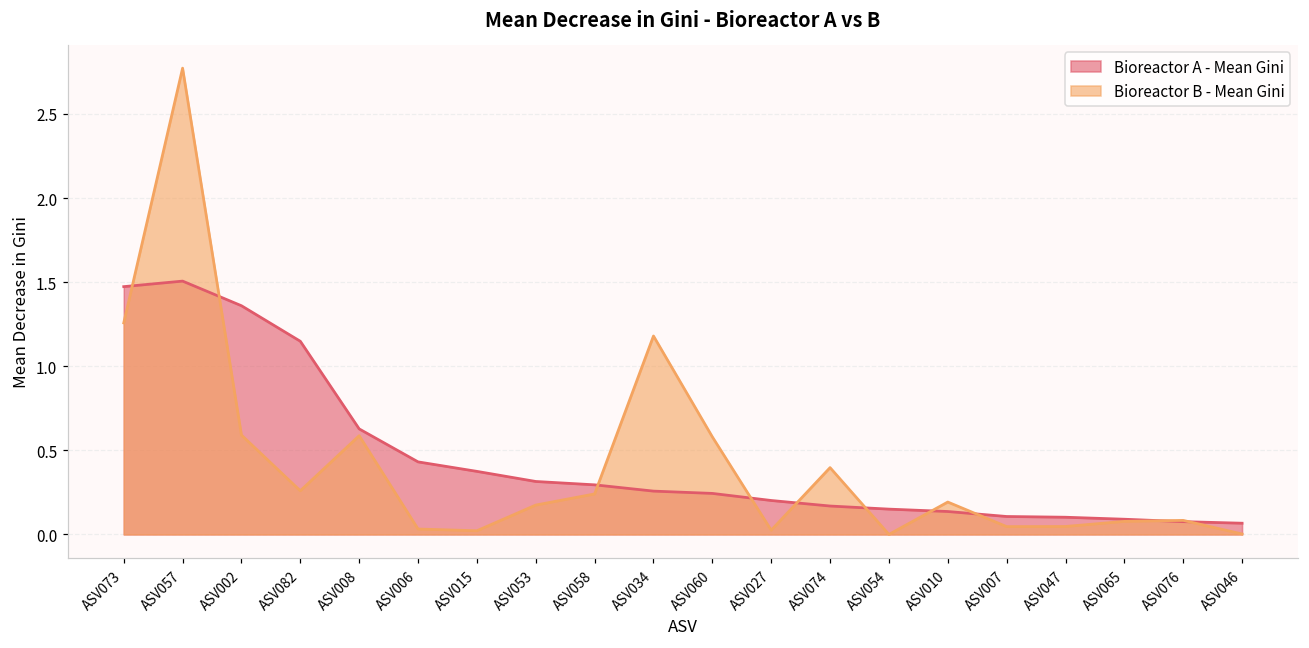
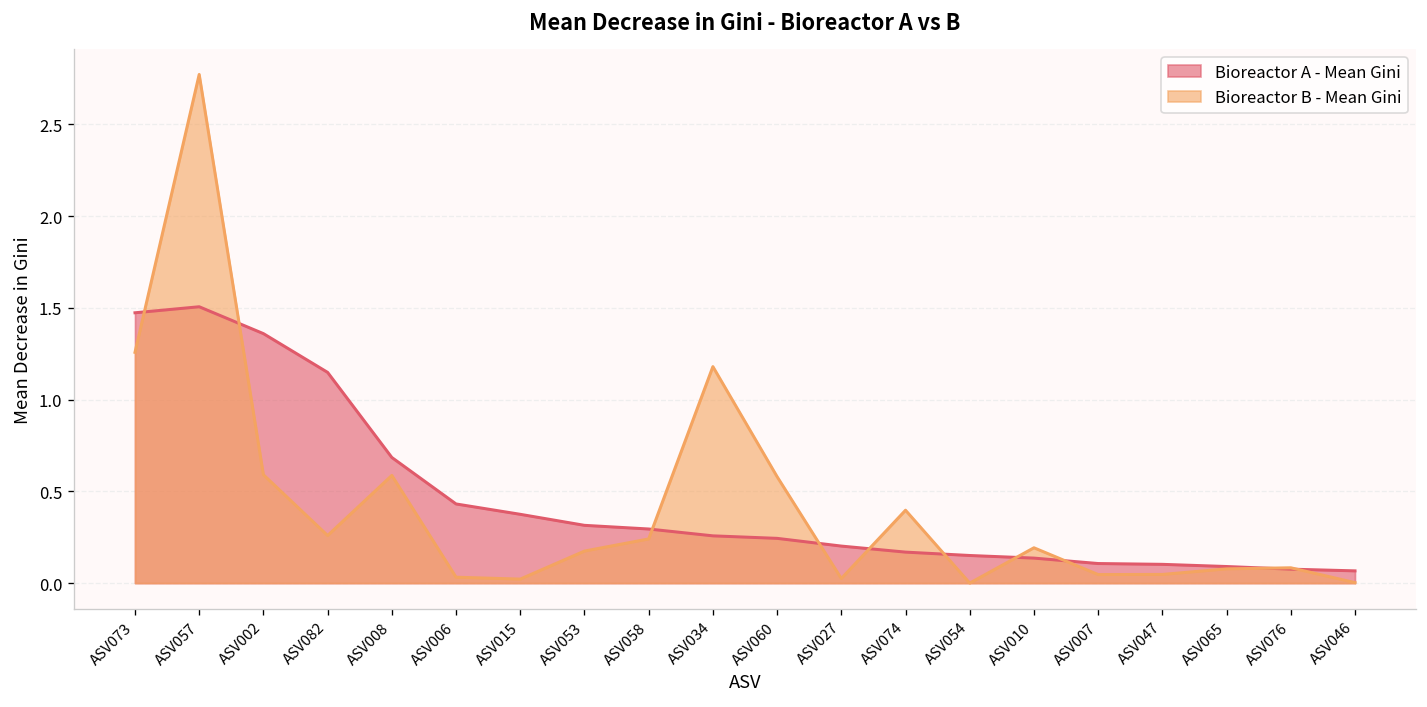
  {
    "Bioreactor A - Mean Gini": {
      "ASV073": 1.47,
      "ASV057": 1.51,
      "ASV002": 1.36,
      "ASV082": 1.15,
-     "ASV008": 0.63,
+     "ASV008": 0.68,
      "ASV006": 0.43,
      "ASV015": 0.37,
      "ASV053": 0.31,
      "ASV058": 0.29,
      "ASV034": 0.26,
      "ASV060": 0.24,
      "ASV027": 0.20,
      "ASV074": 0.17,
      "ASV054": 0.15,
      "ASV010": 0.14,
      "ASV007": 0.11,
      "ASV047": 0.10,
      "ASV046": 0.07
    },
    "Bioreactor B - Mean Gini": {
      "ASV073": 1.26,
      "ASV057": 2.77,
      "ASV002": 0.59,
      "ASV082": 0.26,
      "ASV008": 0.59,
      "ASV006": 0.03,
      "ASV015": 0.02,
      "ASV053": 0.17,
      "ASV058": 0.24,
      "ASV034": 1.18,
      "ASV060": 0.58,
      "ASV027": 0.03,
      "ASV074": 0.40,
      "ASV054": 0.00,
      "ASV010": 0.19,
      "ASV007": 0.05,
      "ASV047": 0.05,
      "ASV046": 0.00
    }
  }
